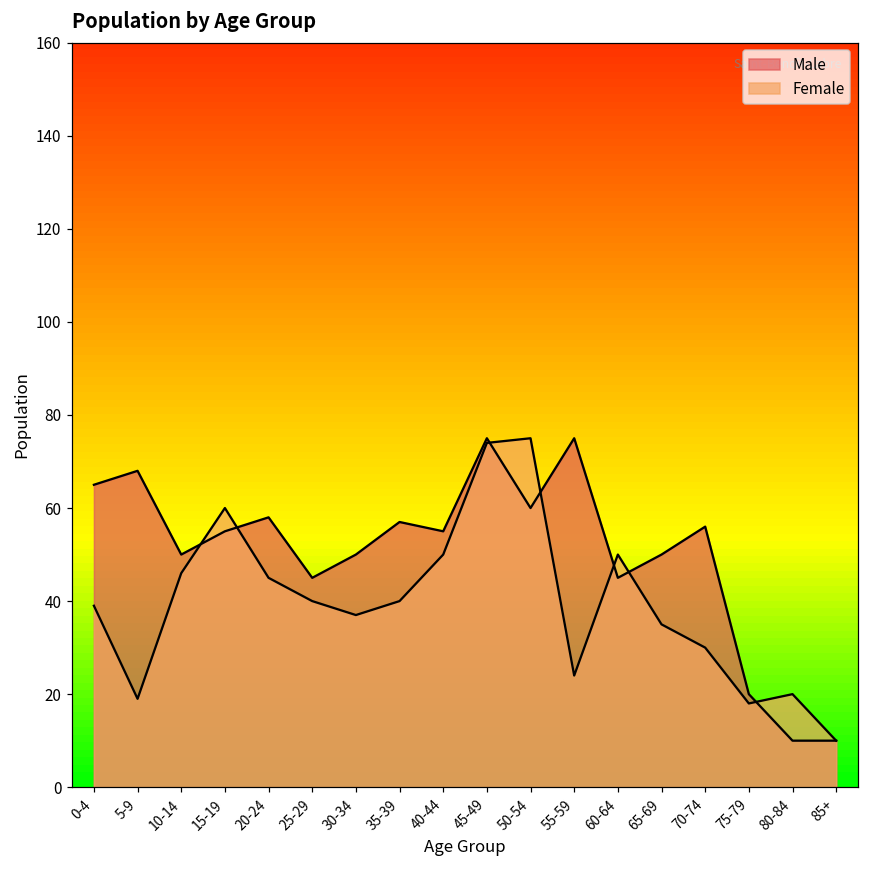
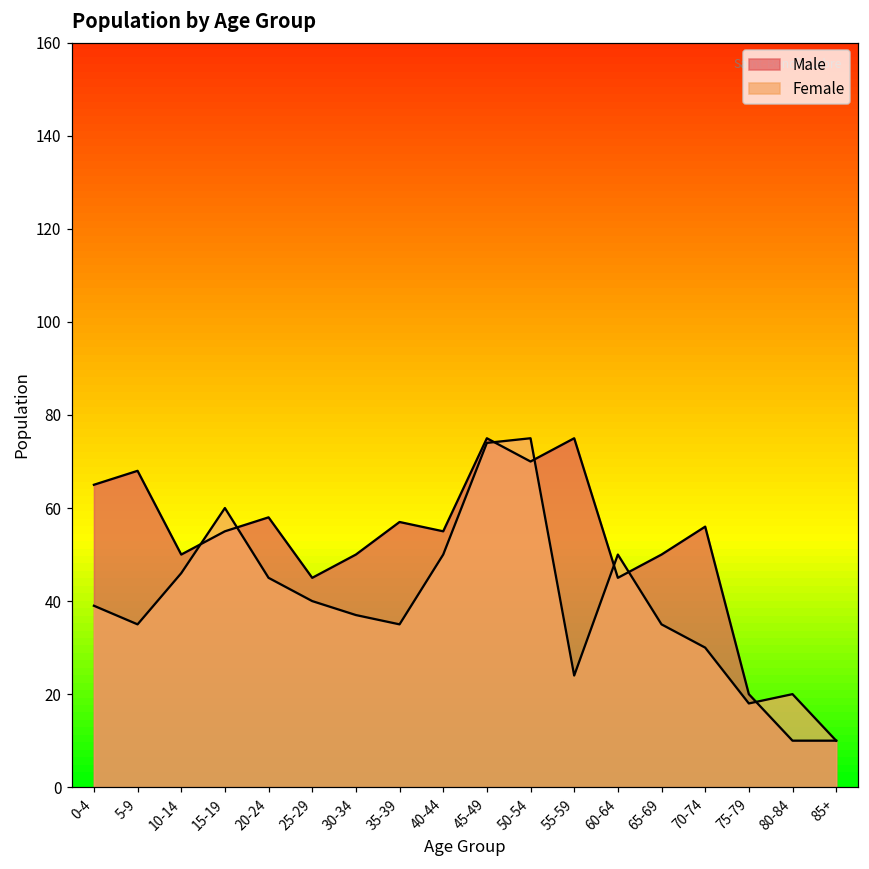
  {
    "Male": {
      "0-4": 65,
      "5-9": 68,
      "10-14": 50,
      "15-19": 55,
      "20-24": 58,
      "25-29": 45,
      "30-34": 50,
      "35-39": 57,
      "40-44": 55,
      "45-49": 75,
-     "50-54": 60,
+     "50-54": 70,
      "55-59": 75,
      "60-64": 45,
      "65-69": 50,
      "70-74": 56,
      "75-79": 20,
      "80-84": 10
    },
    "Female": {
      "0-4": 39,
-     "5-9": 19,
+     "5-9": 35,
      "10-14": 46,
      "15-19": 60,
      "20-24": 45,
      "25-29": 40,
      "30-34": 37,
-     "35-39": 40,
+     "35-39": 35,
      "40-44": 50,
      "45-49": 74,
      "50-54": 75,
      "55-59": 24,
      "60-64": 50,
      "65-69": 35,
      "70-74": 30,
      "75-79": 18,
      "80-84": 20
    }
  }
